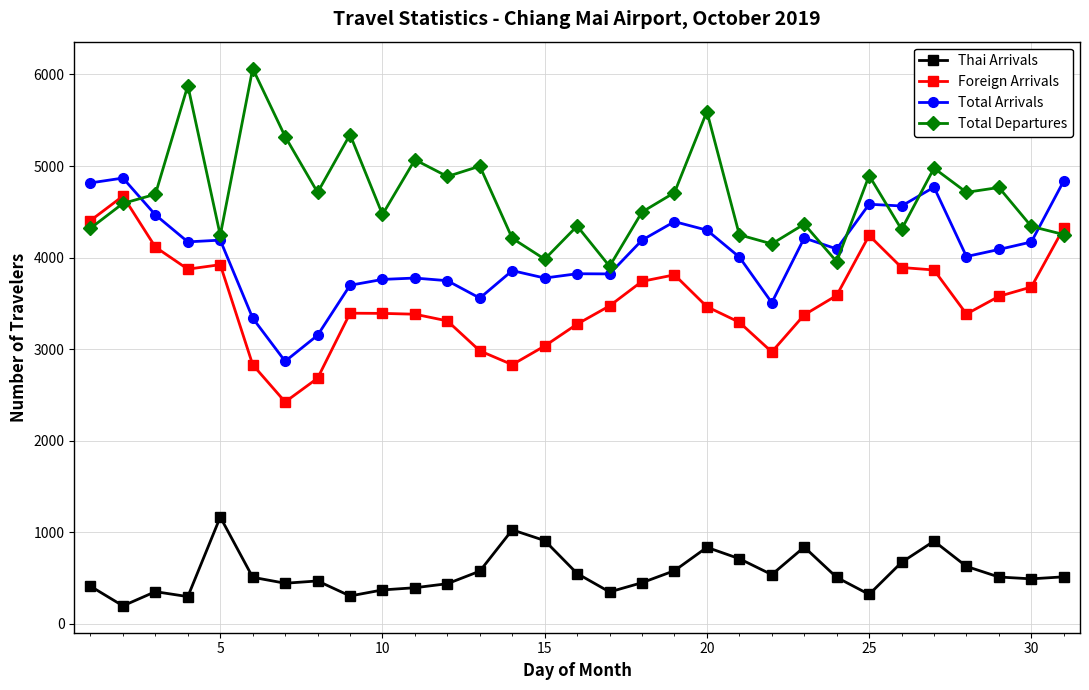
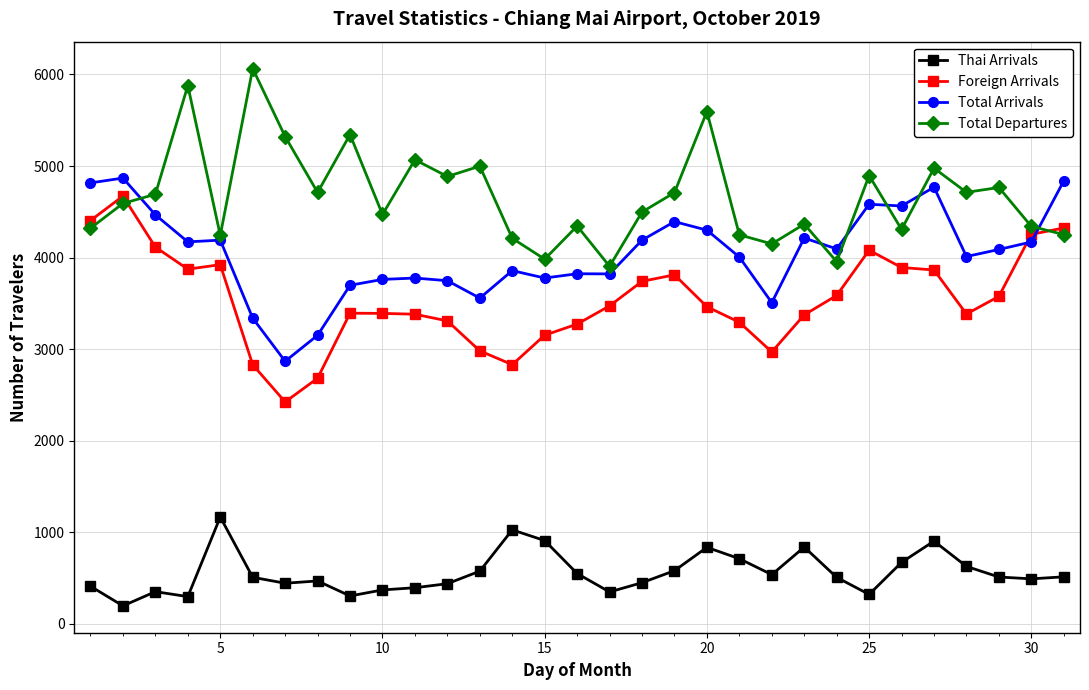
  {
    "Thai Arrivals": {
      "5": 1200,
      "10": 400,
      "15": 900,
      "20": 800,
      "25": 300,
      "30": 500
    },
    "Foreign Arrivals": {
      "5": 3900,
      "10": 3400,
-     "15": 3000,
+     "15": 3200,
      "20": 3500,
-     "25": 4200,
-     "30": 3700
+     "25": 4100,
+     "30": 4300
    },
    "Total Arrivals": {
      "5": 4200,
      "10": 3800,
      "15": 3800,
      "20": 4300,
      "25": 4600,
      "30": 4200
    },
    "Total Departures": {
      "5": 4200,
      "10": 4500,
      "15": 4000,
      "20": 5600,
      "25": 4900,
      "30": 4300
    }
  }
